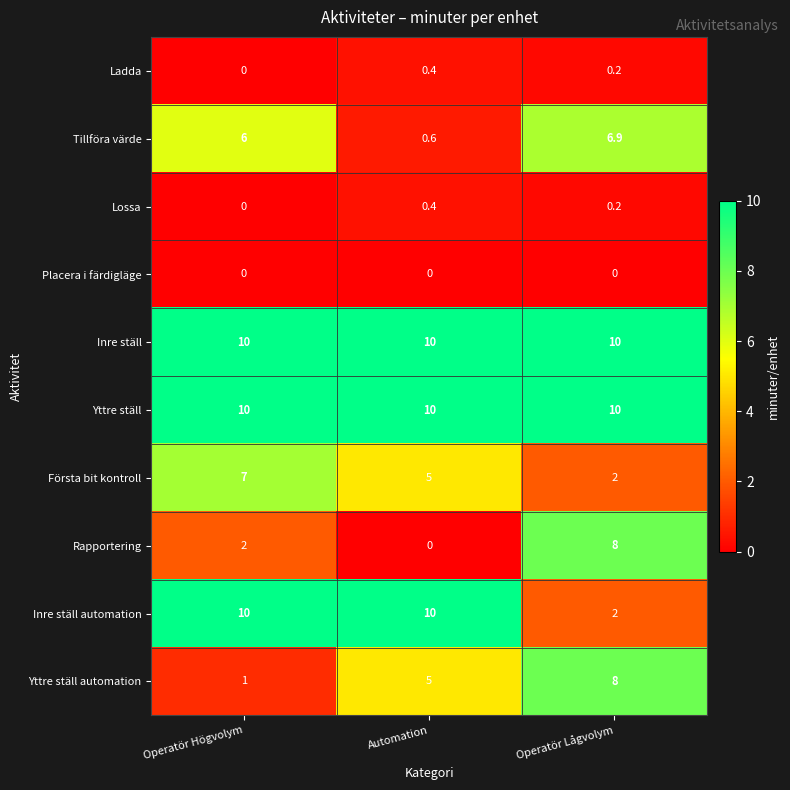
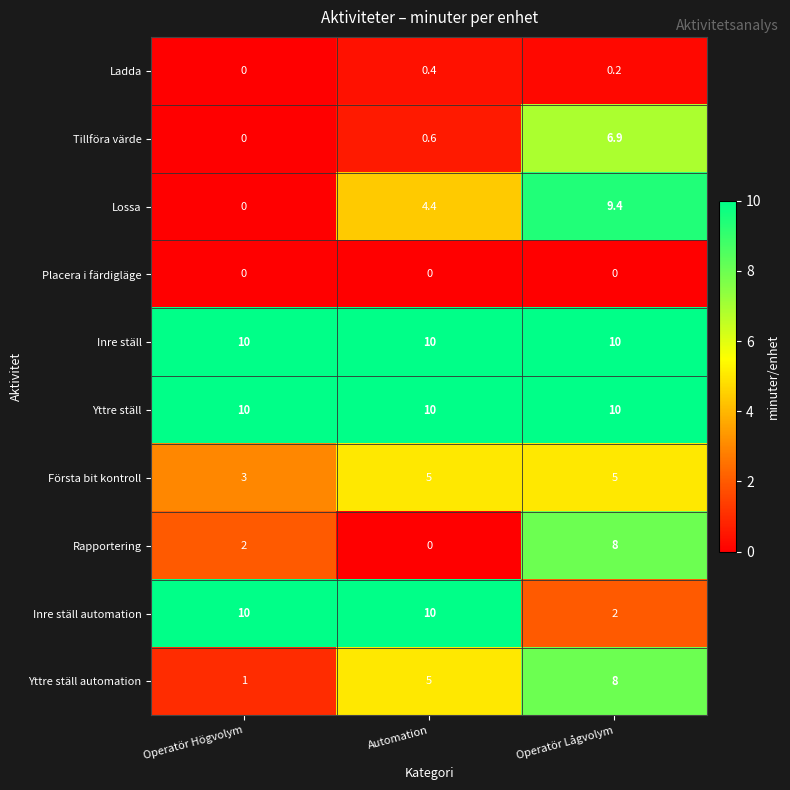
  {
    "Ladda": {
      "Operatör Högvolym": 0,
      "Automation": 0.4,
      "Operatör Lågvolym": 0.2
    },
    "Tillföra värde": {
-     "Operatör Högvolym": 6,
+     "Operatör Högvolym": 0,
      "Automation": 0.6,
      "Operatör Lågvolym": 6.9
    },
    "Lossa": {
      "Operatör Högvolym": 0,
-     "Automation": 0.4,
-     "Operatör Lågvolym": 0.2
+     "Automation": 4.4,
+     "Operatör Lågvolym": 9.4
    },
    "Placera i färdigläge": {
      "Operatör Högvolym": 0,
      "Automation": 0,
      "Operatör Lågvolym": 0
    },
    "Inre ställ": {
      "Operatör Högvolym": 10,
      "Automation": 10,
      "Operatör Lågvolym": 10
    },
    "Yttre ställ": {
      "Operatör Högvolym": 10,
      "Automation": 10,
      "Operatör Lågvolym": 10
    },
    "Första bit kontroll": {
-     "Operatör Högvolym": 7,
+     "Operatör Högvolym": 3,
      "Automation": 5,
-     "Operatör Lågvolym": 2
+     "Operatör Lågvolym": 5
    },
    "Rapportering": {
      "Operatör Högvolym": 2,
      "Automation": 0,
      "Operatör Lågvolym": 8
    },
    "Inre ställ automation": {
      "Operatör Högvolym": 10,
      "Automation": 10,
      "Operatör Lågvolym": 2
    },
    "Yttre ställ automation": {
      "Operatör Högvolym": 1,
      "Automation": 5,
      "Operatör Lågvolym": 8
    }
  }
